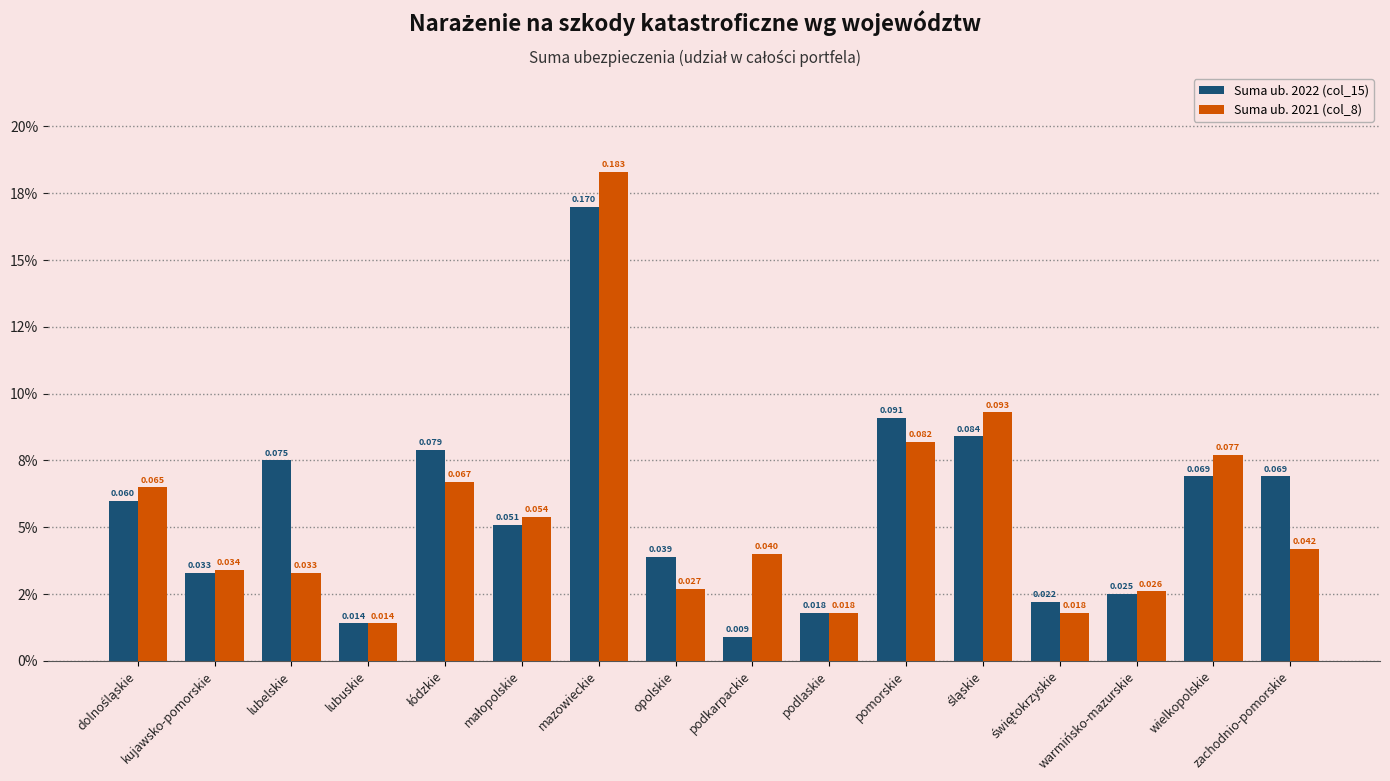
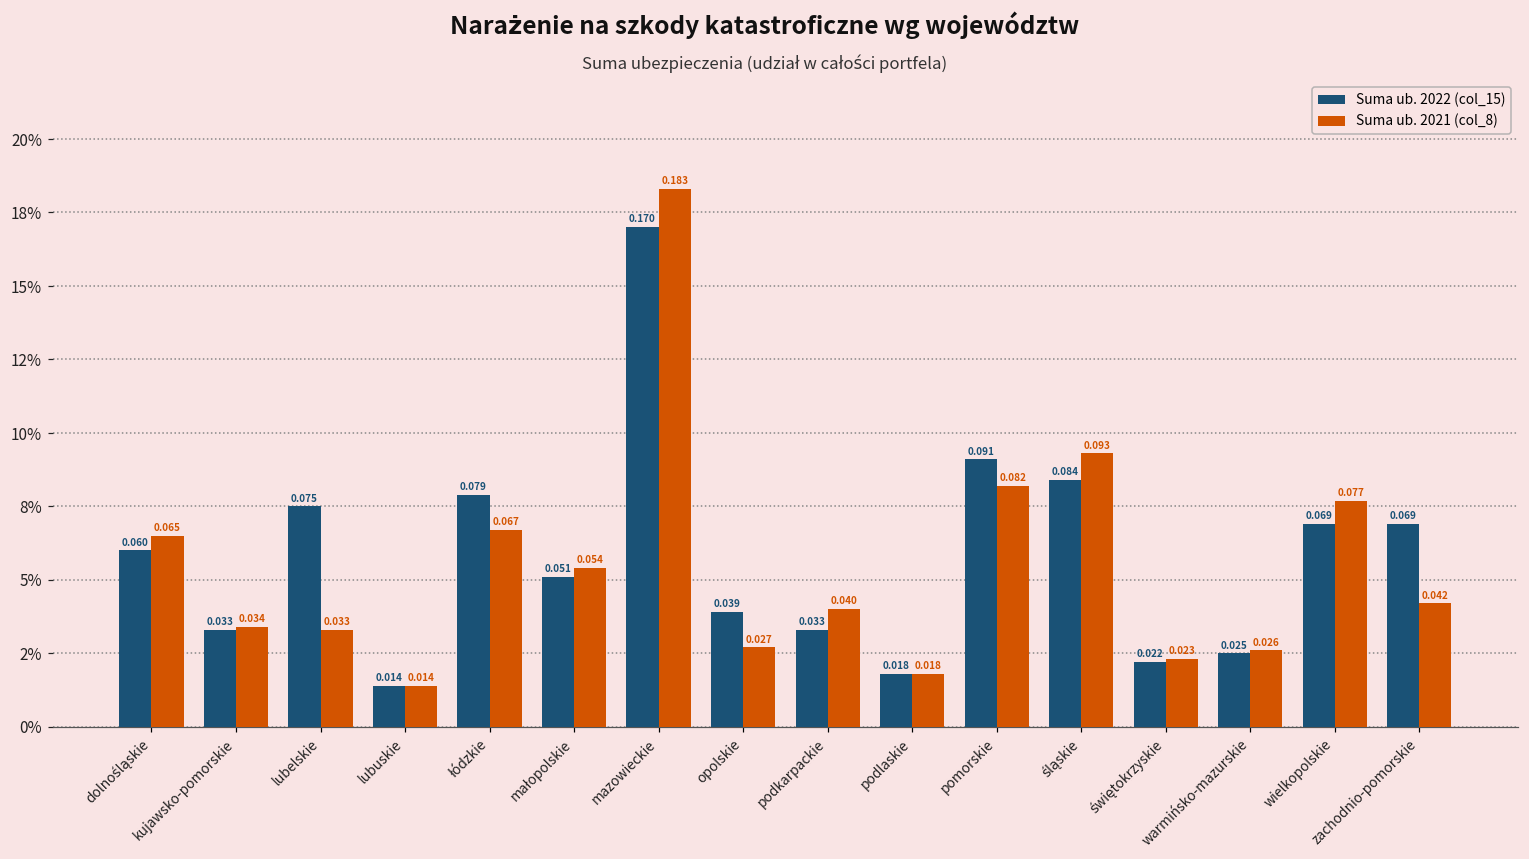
  {
    "Suma ub. 2022 (col_15)": {
      "dolnośląskie": 0.060,
      "kujawsko-pomorskie": 0.033,
      "lubelskie": 0.075,
      "lubuskie": 0.014,
      "łódzkie": 0.079,
      "małopolskie": 0.051,
      "mazowieckie": 0.170,
      "opolskie": 0.039,
-     "podkarpackie": 0.009,
+     "podkarpackie": 0.033,
      "podlaskie": 0.018,
      "pomorskie": 0.091,
      "śląskie": 0.084,
      "świętokrzyskie": 0.022,
      "warmińsko-mazurskie": 0.025,
      "wielkopolskie": 0.069,
      "zachodnio-pomorskie": 0.069
    },
    "Suma ub. 2021 (col_8)": {
      "dolnośląskie": 0.065,
      "kujawsko-pomorskie": 0.034,
      "lubelskie": 0.033,
      "lubuskie": 0.014,
      "łódzkie": 0.067,
      "małopolskie": 0.054,
      "mazowieckie": 0.183,
      "opolskie": 0.027,
      "podkarpackie": 0.040,
      "podlaskie": 0.018,
      "pomorskie": 0.082,
      "śląskie": 0.093,
-     "świętokrzyskie": 0.018,
+     "świętokrzyskie": 0.023,
      "warmińsko-mazurskie": 0.026,
      "wielkopolskie": 0.077,
      "zachodnio-pomorskie": 0.042
    }
  }
